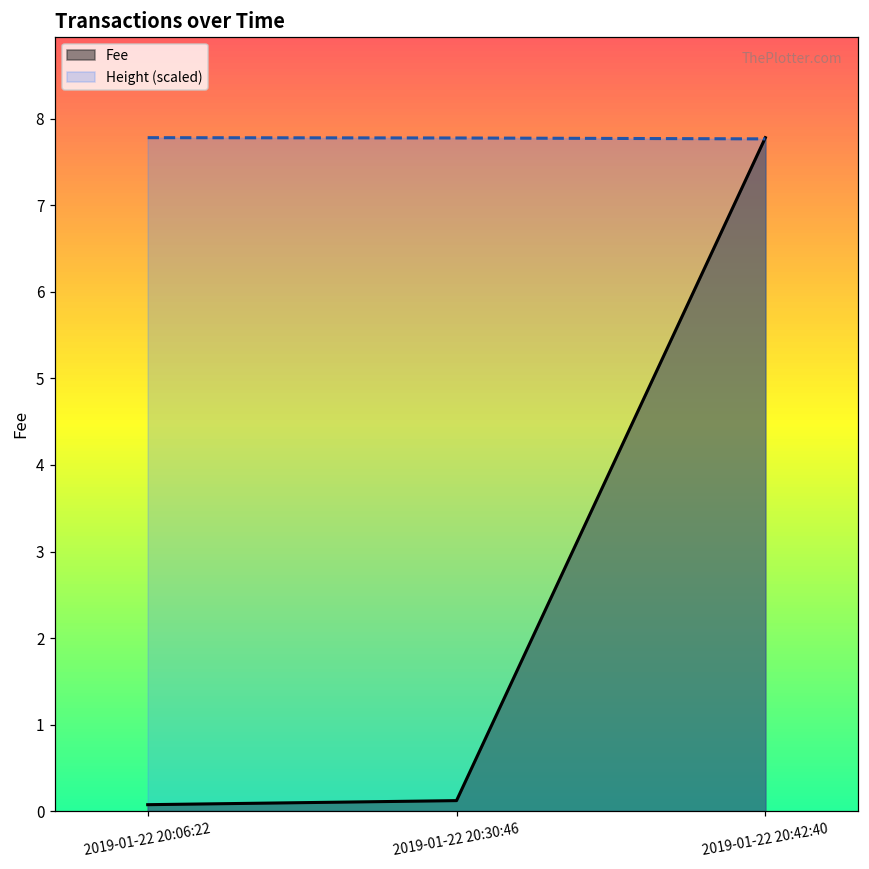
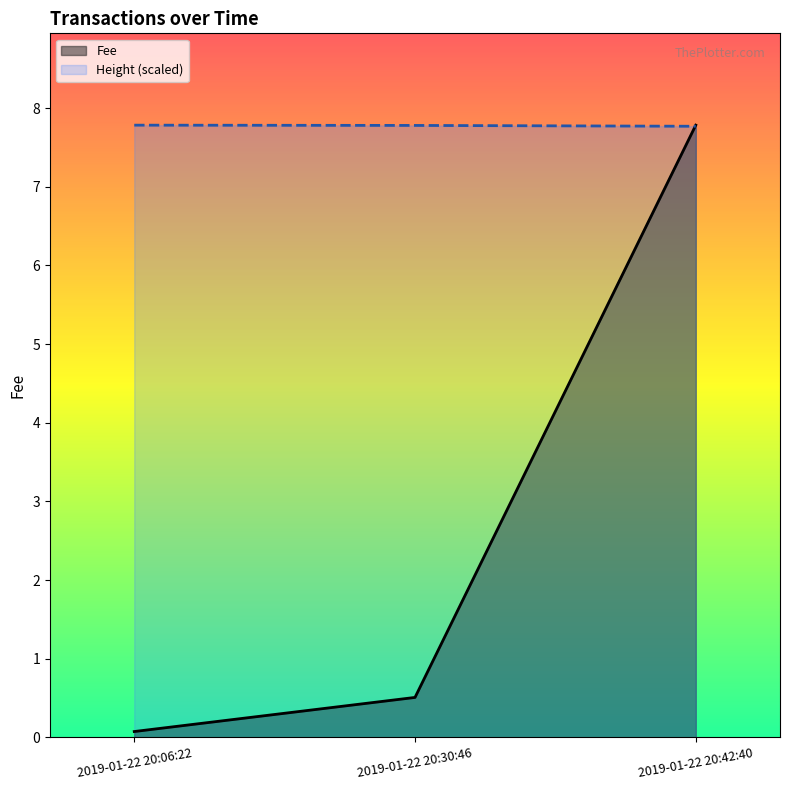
  {
    "Fee": {
      "2019-01-22 20:06:22": 0.1,
-     "2019-01-22 20:30:46": 0.1
+     "2019-01-22 20:30:46": 0.5
    },
    "Height (scaled)": {
      "2019-01-22 20:06:22": 7.8,
      "2019-01-22 20:30:46": 7.8
    }
  }
